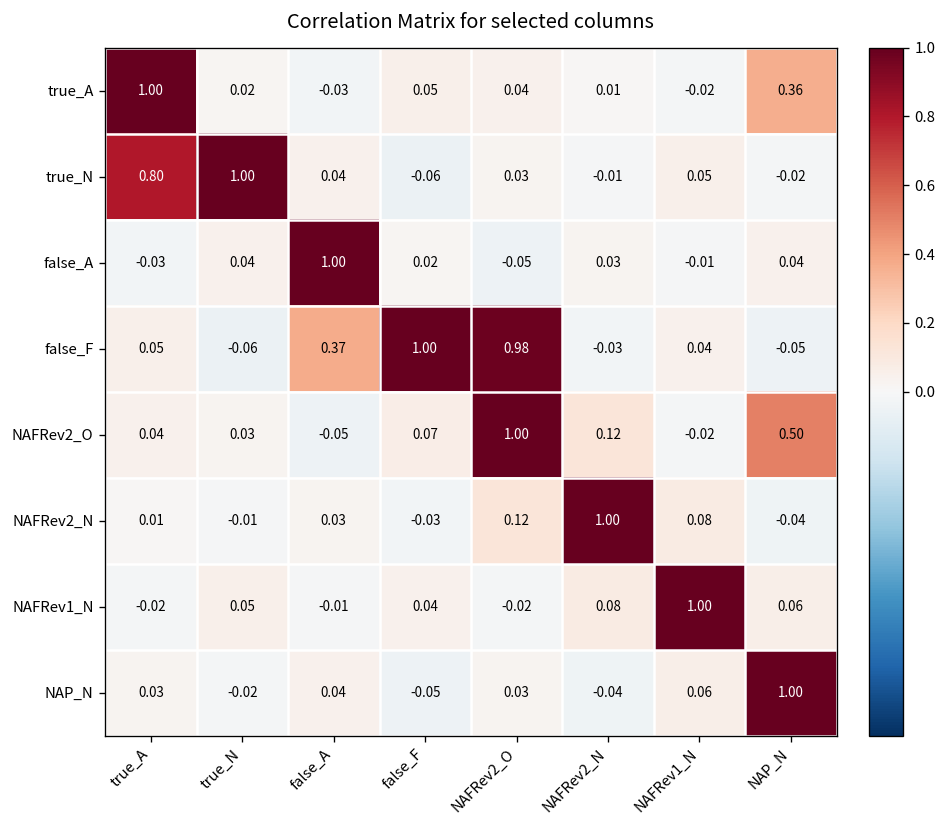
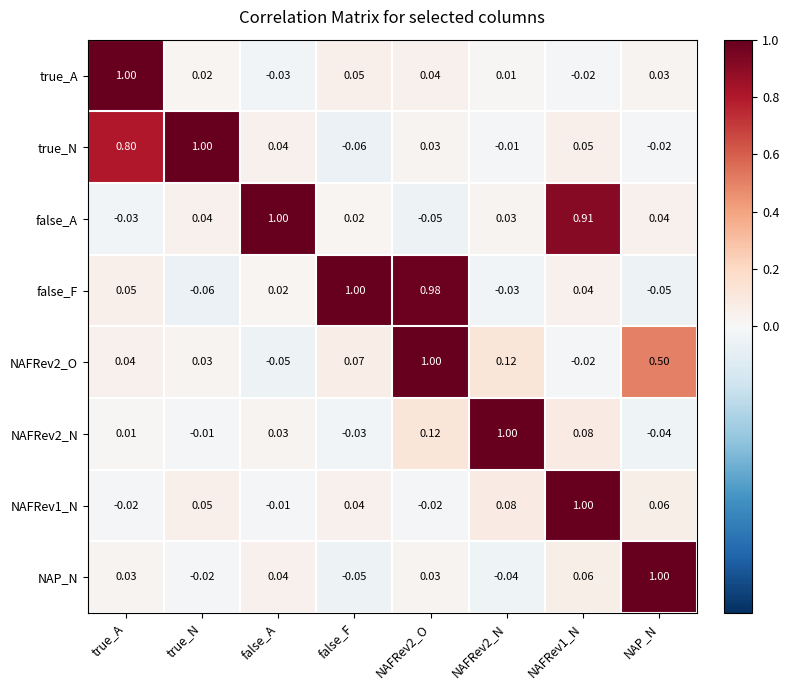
  {
    "true_A": {
      "true_A": 1.00,
      "true_N": 0.02,
      "false_A": -0.03,
      "false_F": 0.05,
      "NAFRev2_O": 0.04,
      "NAFRev2_N": 0.01,
      "NAFRev1_N": -0.02,
-     "NAP_N": 0.36
+     "NAP_N": 0.03
    },
    "true_N": {
      "true_A": 0.80,
      "true_N": 1.00,
      "false_A": 0.04,
      "false_F": -0.06,
      "NAFRev2_O": 0.03,
      "NAFRev2_N": -0.01,
      "NAFRev1_N": 0.05,
      "NAP_N": -0.02
    },
    "false_A": {
      "true_A": -0.03,
      "true_N": 0.04,
      "false_A": 1.00,
      "false_F": 0.02,
      "NAFRev2_O": -0.05,
      "NAFRev2_N": 0.03,
-     "NAFRev1_N": -0.01,
+     "NAFRev1_N": 0.91,
      "NAP_N": 0.04
    },
    "false_F": {
      "true_A": 0.05,
      "true_N": -0.06,
-     "false_A": 0.37,
+     "false_A": 0.02,
      "false_F": 1.00,
      "NAFRev2_O": 0.98,
      "NAFRev2_N": -0.03,
      "NAFRev1_N": 0.04,
      "NAP_N": -0.05
    },
    "NAFRev2_O": {
      "true_A": 0.04,
      "true_N": 0.03,
      "false_A": -0.05,
      "false_F": 0.07,
      "NAFRev2_O": 1.00,
      "NAFRev2_N": 0.12,
      "NAFRev1_N": -0.02,
      "NAP_N": 0.50
    },
    "NAFRev2_N": {
      "true_A": 0.01,
      "true_N": -0.01,
      "false_A": 0.03,
      "false_F": -0.03,
      "NAFRev2_O": 0.12,
      "NAFRev2_N": 1.00,
      "NAFRev1_N": 0.08,
      "NAP_N": -0.04
    },
    "NAFRev1_N": {
      "true_A": -0.02,
      "true_N": 0.05,
      "false_A": -0.01,
      "false_F": 0.04,
      "NAFRev2_O": -0.02,
      "NAFRev2_N": 0.08,
      "NAFRev1_N": 1.00,
      "NAP_N": 0.06
    },
    "NAP_N": {
      "true_A": 0.03,
      "true_N": -0.02,
      "false_A": 0.04,
      "false_F": -0.05,
      "NAFRev2_O": 0.03,
      "NAFRev2_N": -0.04,
      "NAFRev1_N": 0.06,
      "NAP_N": 1.00
    }
  }
